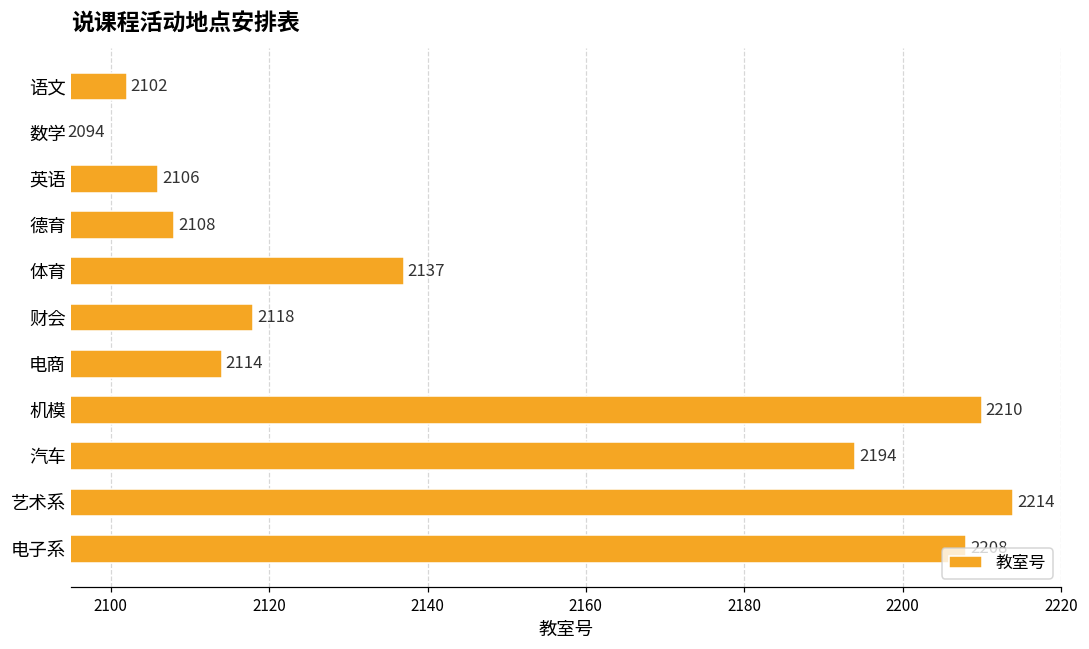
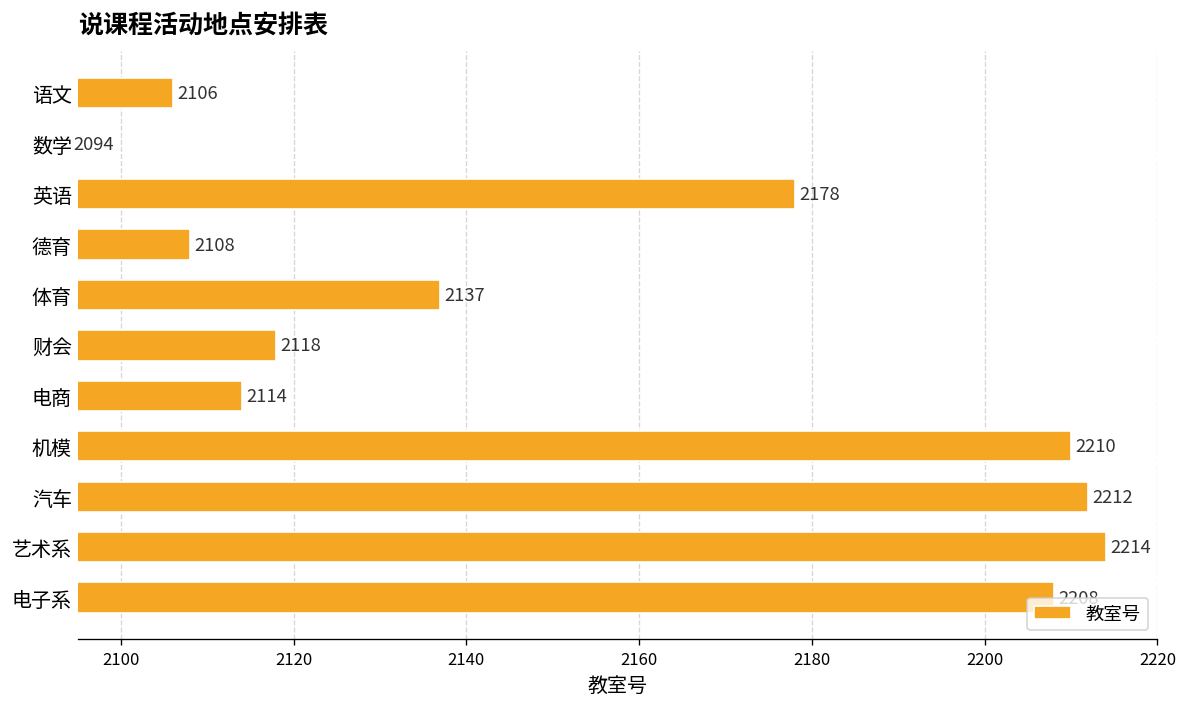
  {
-   "语文": 2102,
-   "英语": 2106,
+   "语文": 2106,
+   "英语": 2178,
    "德育": 2108,
    "体育": 2137,
    "财会": 2118,
    "电商": 2114,
    "机模": 2210,
-   "汽车": 2194,
+   "汽车": 2212,
    "艺术系": 2214
  }
